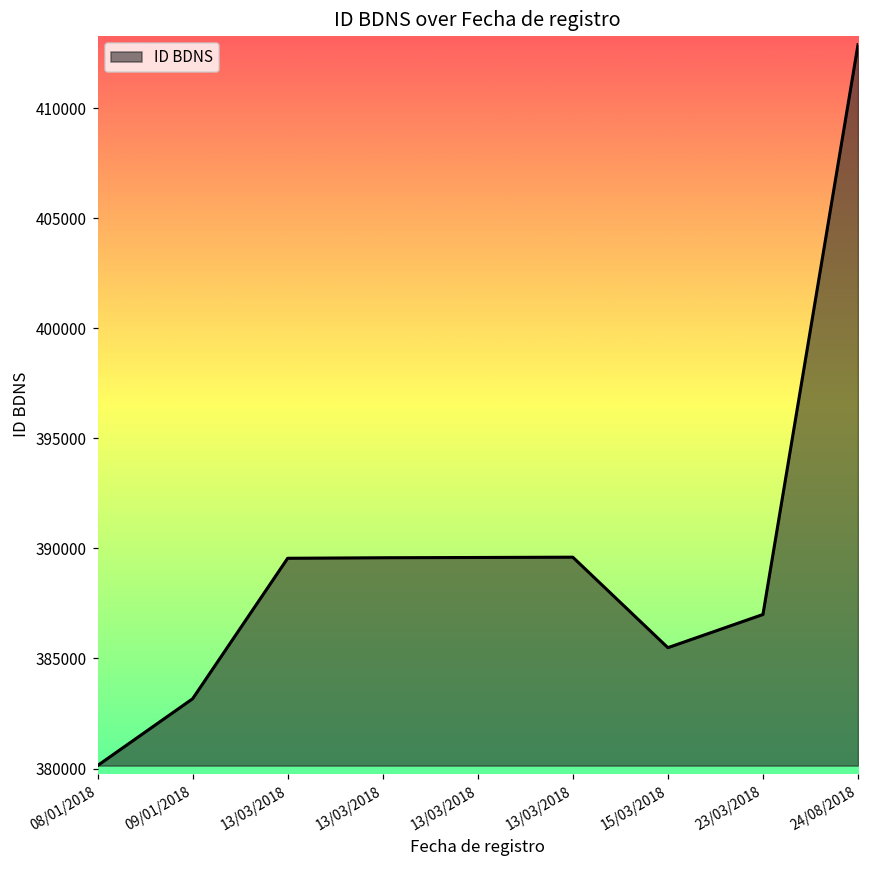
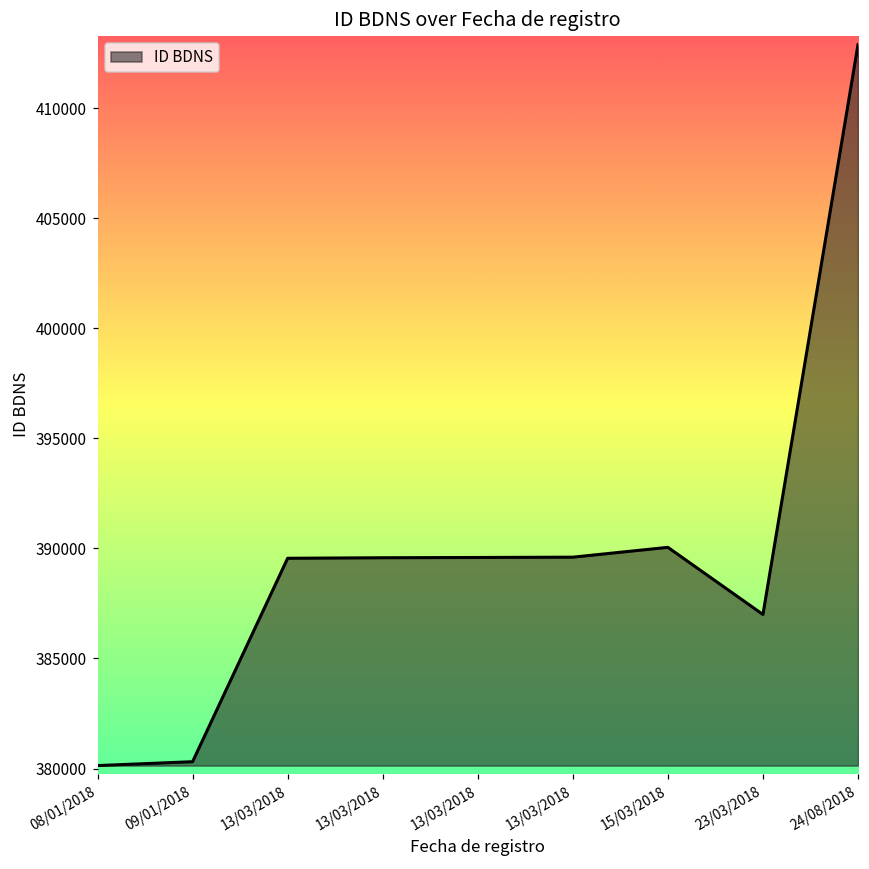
  {
    "08/01/2018": 380100,
-   "09/01/2018": 383200,
-   "15/03/2018": 385500,
+   "09/01/2018": 380300,
+   "15/03/2018": 390100,
    "23/03/2018": 387000,
    "24/08/2018": 412900
  }
